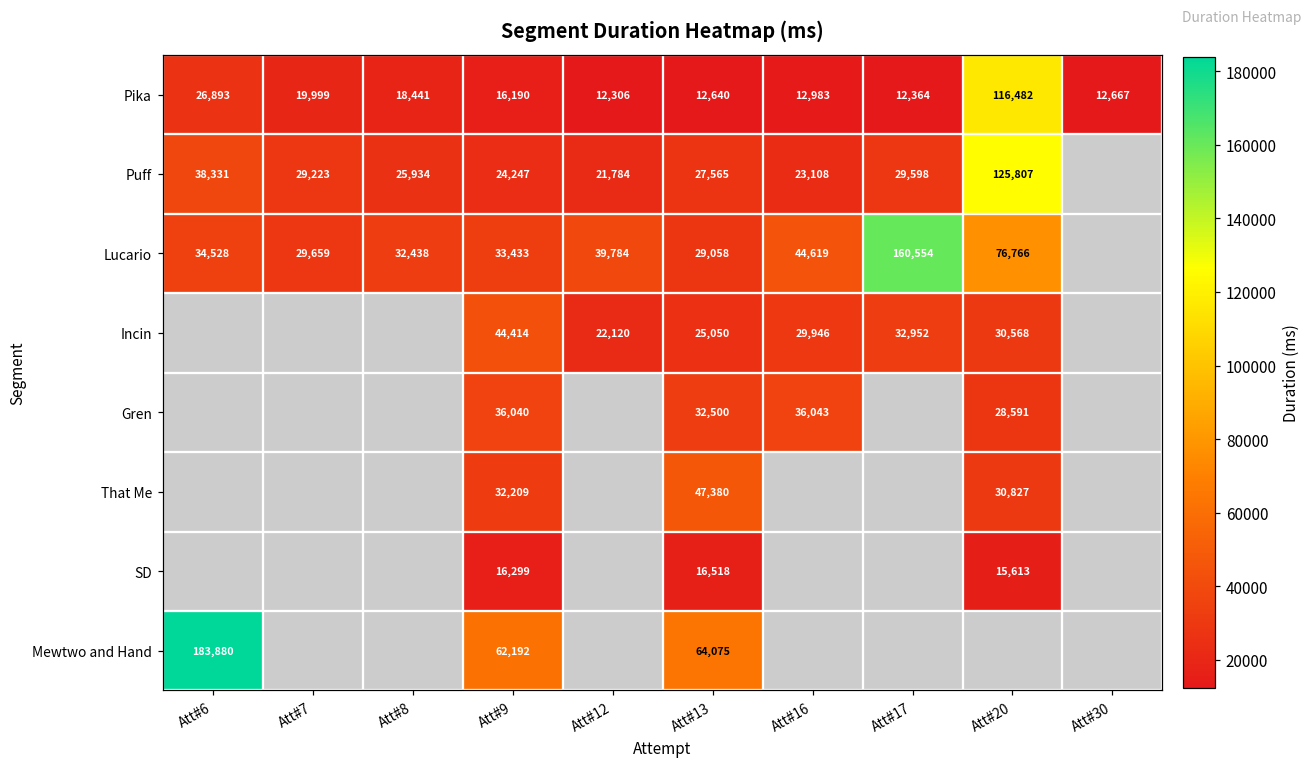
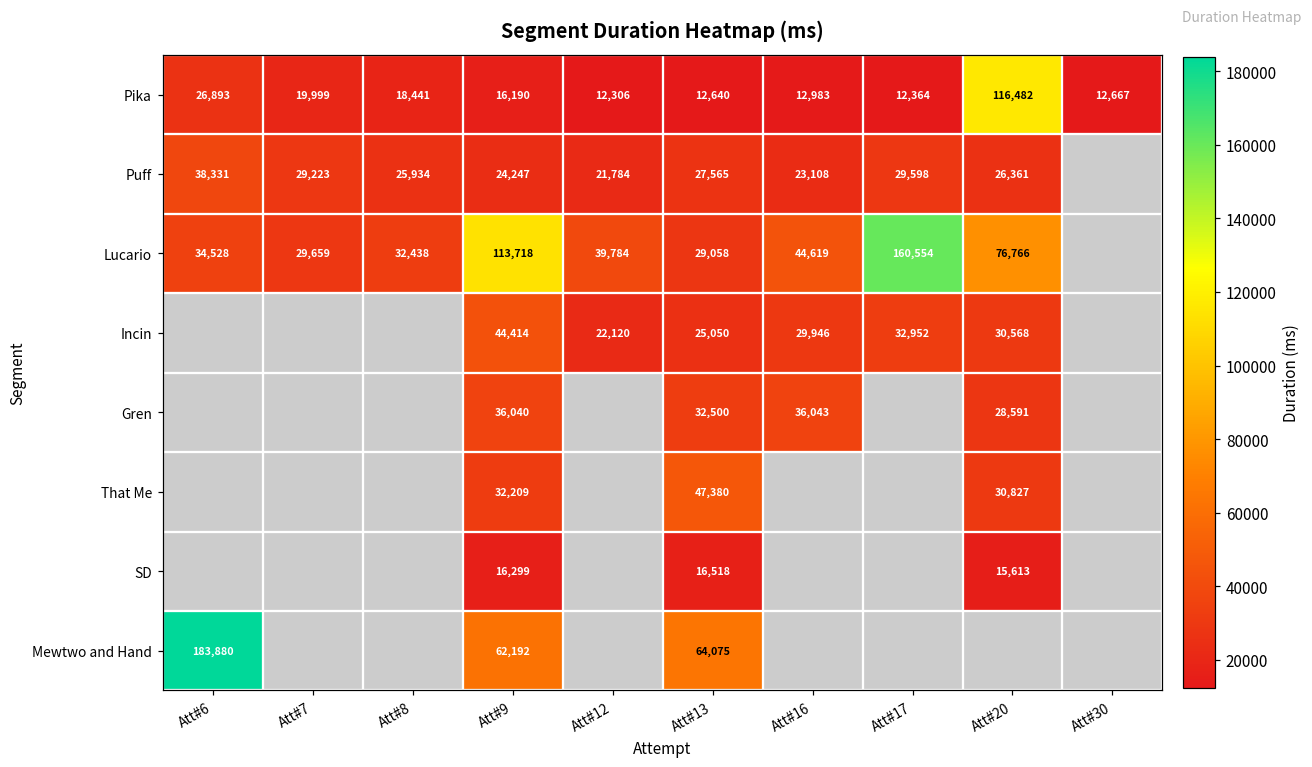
  {
    "Pika": {
      "Att#6": "26,893",
      "Att#7": "19,999",
      "Att#8": "18,441",
      "Att#9": "16,190",
      "Att#12": "12,306",
      "Att#13": "12,640",
      "Att#16": "12,983",
      "Att#17": "12,364",
      "Att#20": "116,482",
      "Att#30": "12,667"
    },
    "Puff": {
      "Att#6": "38,331",
      "Att#7": "29,223",
      "Att#8": "25,934",
      "Att#9": "24,247",
      "Att#12": "21,784",
      "Att#13": "27,565",
      "Att#16": "23,108",
      "Att#17": "29,598",
-     "Att#20": "125,807"
+     "Att#20": "26,361"
    },
    "Lucario": {
      "Att#6": "34,528",
      "Att#7": "29,659",
      "Att#8": "32,438",
-     "Att#9": "33,433",
+     "Att#9": "113,718",
      "Att#12": "39,784",
      "Att#13": "29,058",
      "Att#16": "44,619",
      "Att#17": "160,554",
      "Att#20": "76,766"
    },
    "Incin": {
      "Att#9": "44,414",
      "Att#12": "22,120",
      "Att#13": "25,050",
      "Att#16": "29,946",
      "Att#17": "32,952",
      "Att#20": "30,568"
    },
    "Gren": {
      "Att#9": "36,040",
      "Att#13": "32,500",
      "Att#16": "36,043",
      "Att#20": "28,591"
    },
    "That Me": {
      "Att#9": "32,209",
      "Att#13": "47,380",
      "Att#20": "30,827"
    },
    "SD": {
      "Att#9": "16,299",
      "Att#13": "16,518",
      "Att#20": "15,613"
    },
    "Mewtwo and Hand": {
      "Att#6": "183,880",
      "Att#9": "62,192",
      "Att#13": "64,075"
    }
  }
